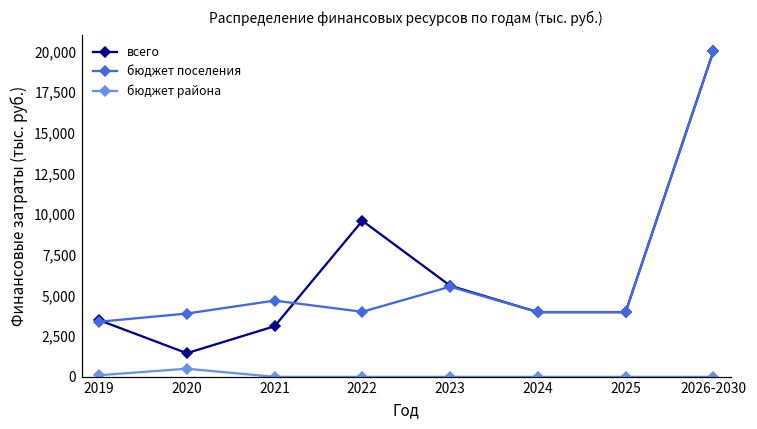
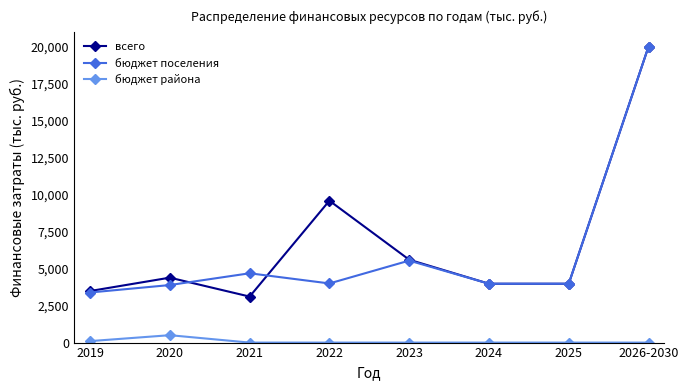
  {
    "всего": {
-     "2020": "1,500",
+     "2020": "4,400",
      "2021": "3,100",
      "2022": "9,600"
    }
  }
